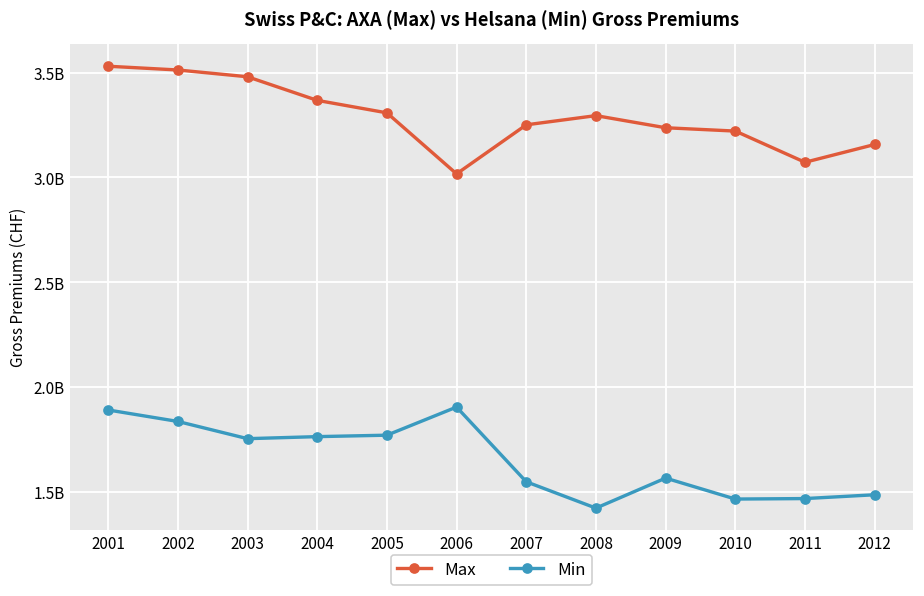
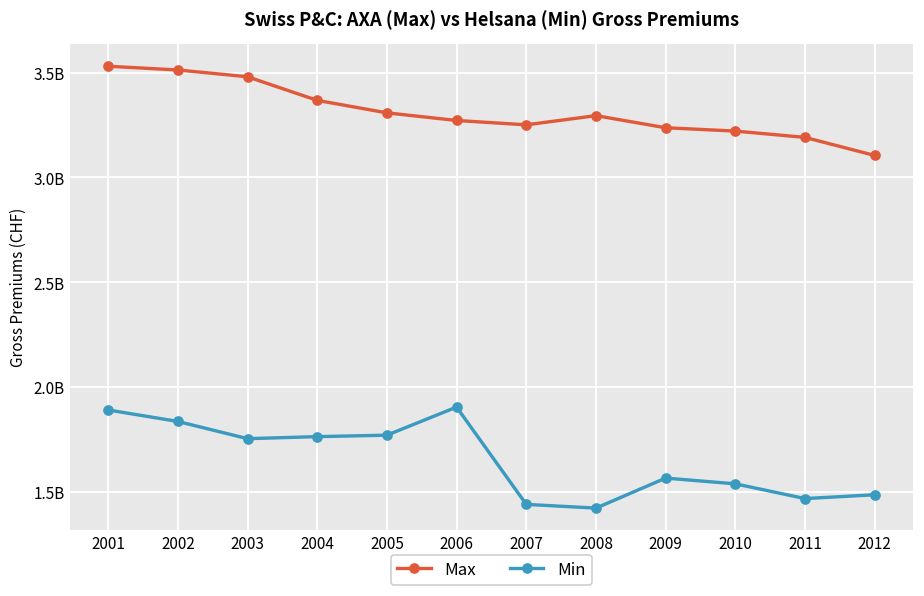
  {
    "Max": {
      "2001": 3530000000,
      "2002": 3510000000,
      "2003": 3480000000,
      "2004": 3370000000,
      "2005": 3310000000,
-     "2006": 3020000000,
+     "2006": 3270000000,
      "2007": 3250000000,
      "2008": 3290000000,
      "2009": 3240000000,
      "2010": 3220000000,
-     "2011": 3070000000,
-     "2012": 3160000000
+     "2011": 3190000000,
+     "2012": 3100000000
    },
    "Min": {
      "2001": 1890000000,
      "2002": 1840000000,
      "2003": 1760000000,
      "2004": 1760000000,
      "2005": 1770000000,
      "2006": 1910000000,
-     "2007": 1550000000,
+     "2007": 1440000000,
      "2008": 1420000000,
      "2009": 1570000000,
-     "2010": 1470000000,
+     "2010": 1540000000,
      "2011": 1470000000,
      "2012": 1490000000
    }
  }
